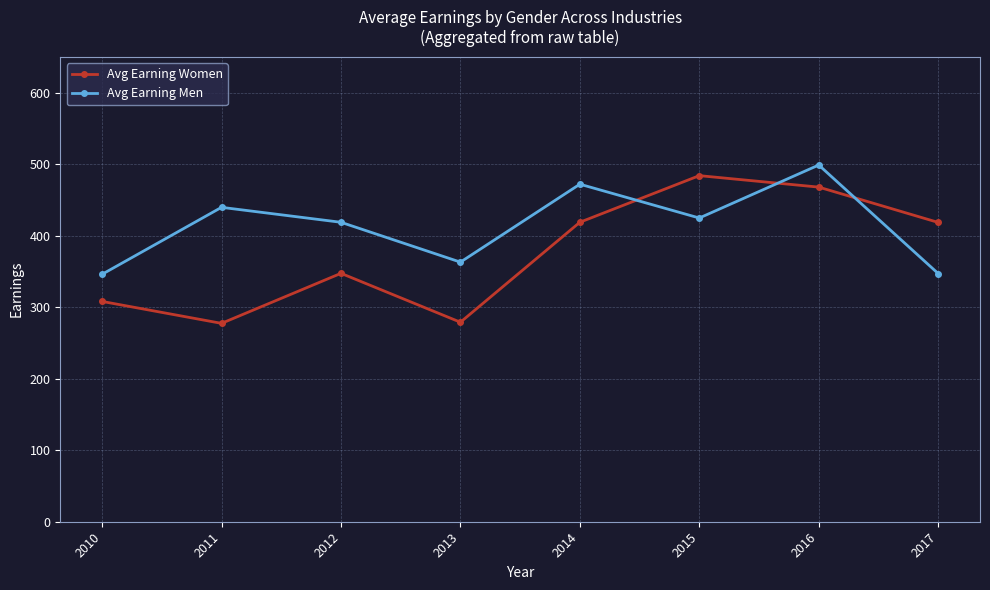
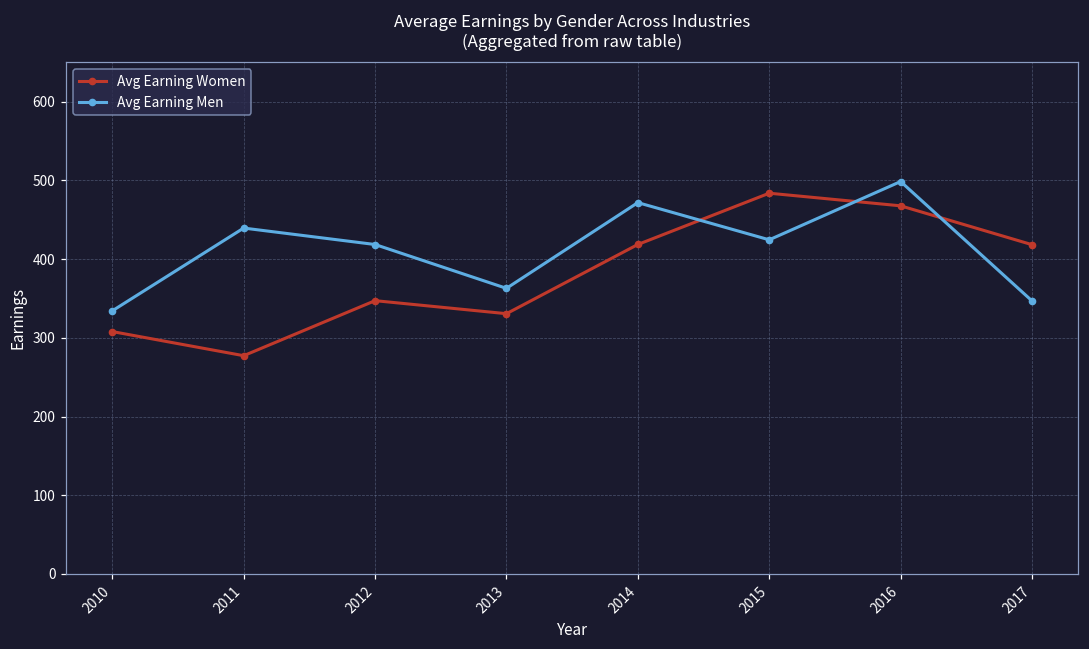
  {
    "Avg Earning Women": {
      "2010": 310,
      "2011": 280,
      "2012": 350,
-     "2013": 280,
+     "2013": 330,
      "2014": 420,
      "2015": 480,
      "2016": 470,
      "2017": 420
    },
    "Avg Earning Men": {
-     "2010": 350,
+     "2010": 330,
      "2011": 440,
      "2012": 420,
      "2013": 360,
      "2014": 470,
      "2015": 420,
      "2016": 500,
      "2017": 350
    }
  }
